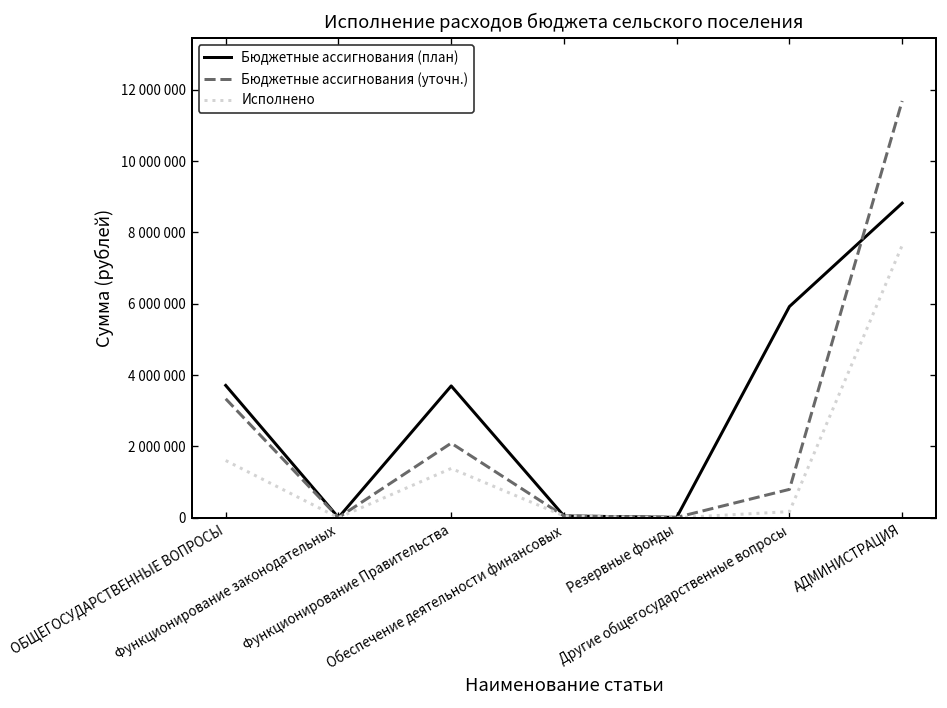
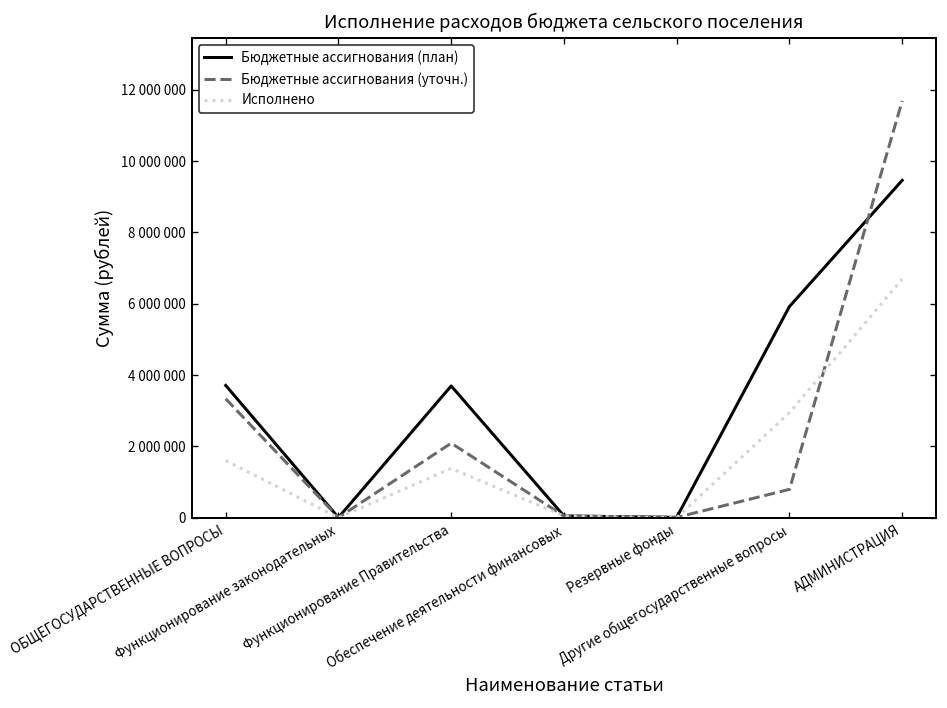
  {
    "Бюджетные ассигнования (план)": {
      "ОБЩЕГОСУДАРСТВЕННЫЕ ВОПРОСЫ": 3700000,
      "Функционирование Правительства": 3700000,
      "Другие общегосударственные вопросы": 5900000,
-     "АДМИНИСТРАЦИЯ": 8800000
+     "АДМИНИСТРАЦИЯ": 9500000
    },
    "Бюджетные ассигнования (уточн.)": {
      "ОБЩЕГОСУДАРСТВЕННЫЕ ВОПРОСЫ": 3300000,
      "Функционирование Правительства": 2100000,
      "Другие общегосударственные вопросы": 800000,
      "АДМИНИСТРАЦИЯ": 11700000
    },
    "Исполнено": {
      "ОБЩЕГОСУДАРСТВЕННЫЕ ВОПРОСЫ": 1600000,
      "Функционирование Правительства": 1400000,
-     "Другие общегосударственные вопросы": 200000,
-     "АДМИНИСТРАЦИЯ": 7600000
+     "Другие общегосударственные вопросы": 2900000,
+     "АДМИНИСТРАЦИЯ": 6700000
    }
  }
